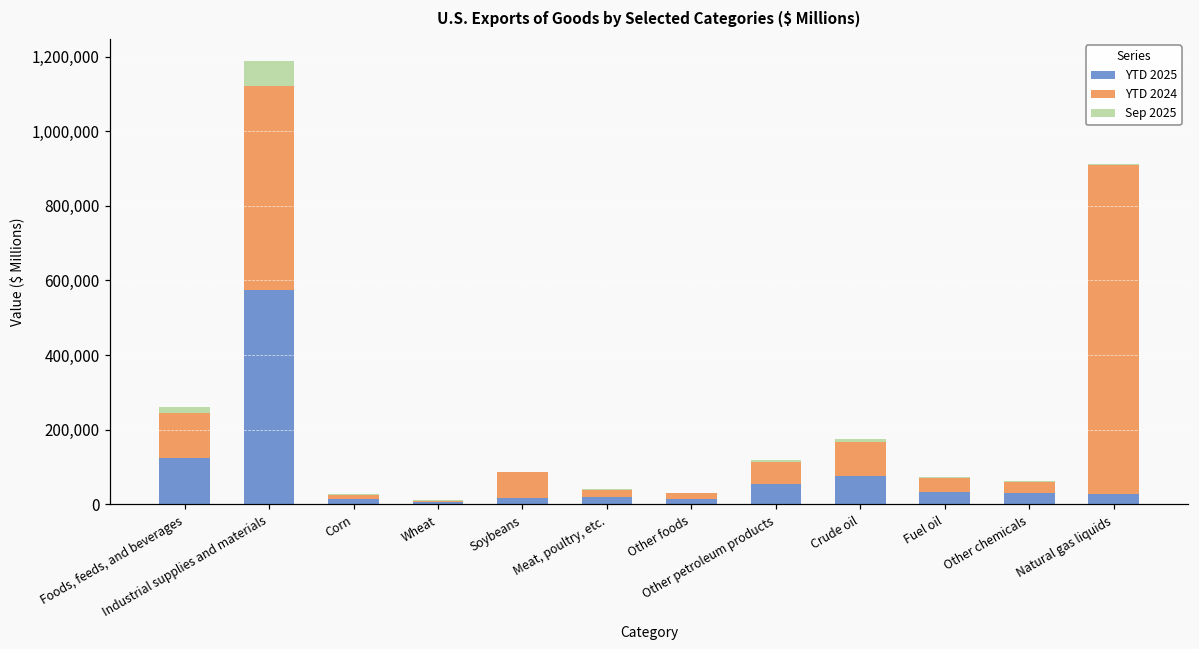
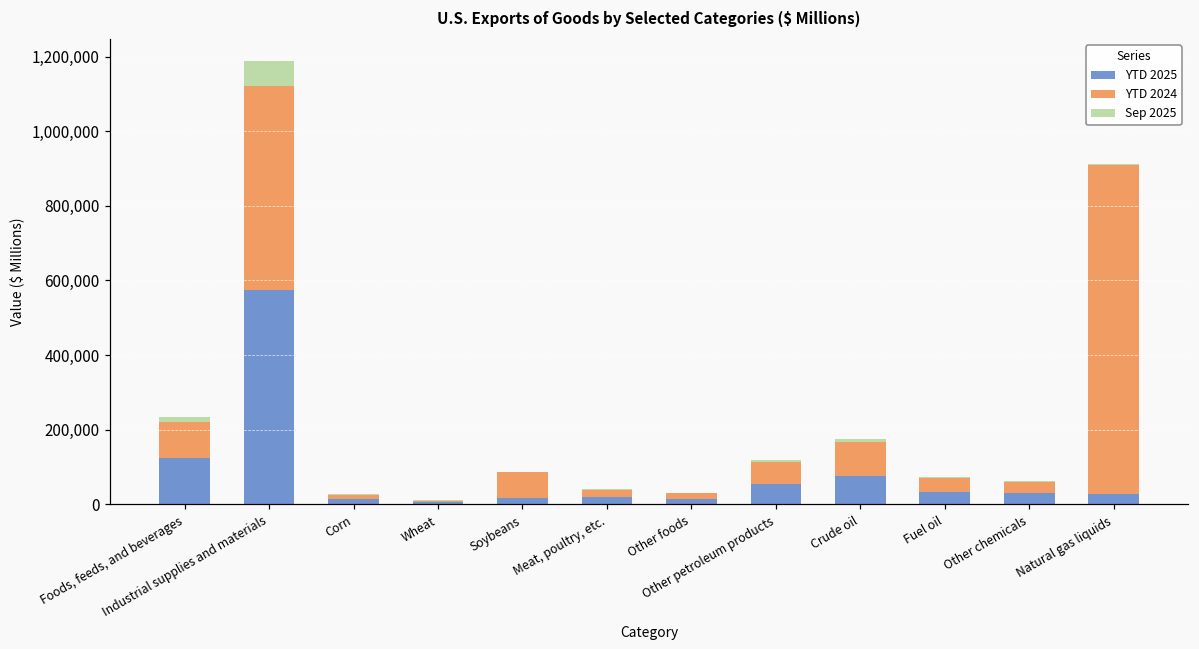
  {
    "YTD 2024": {
-     "Foods, feeds, and beverages": "120,000",
+     "Foods, feeds, and beverages": "100,000",
      "Industrial supplies and materials": "550,000",
      "Corn": "10,000",
      "Soybeans": "70,000",
      "Meat, poultry, etc.": "20,000",
      "Other foods": "10,000",
      "Other petroleum products": "60,000",
      "Crude oil": "90,000",
      "Fuel oil": "40,000",
      "Other chemicals": "30,000",
      "Natural gas liquids": "880,000"
    },
    "Sep 2025": {
      "Foods, feeds, and beverages": "10,000",
      "Industrial supplies and materials": "70,000",
      "Crude oil": "10,000"
    }
  }
